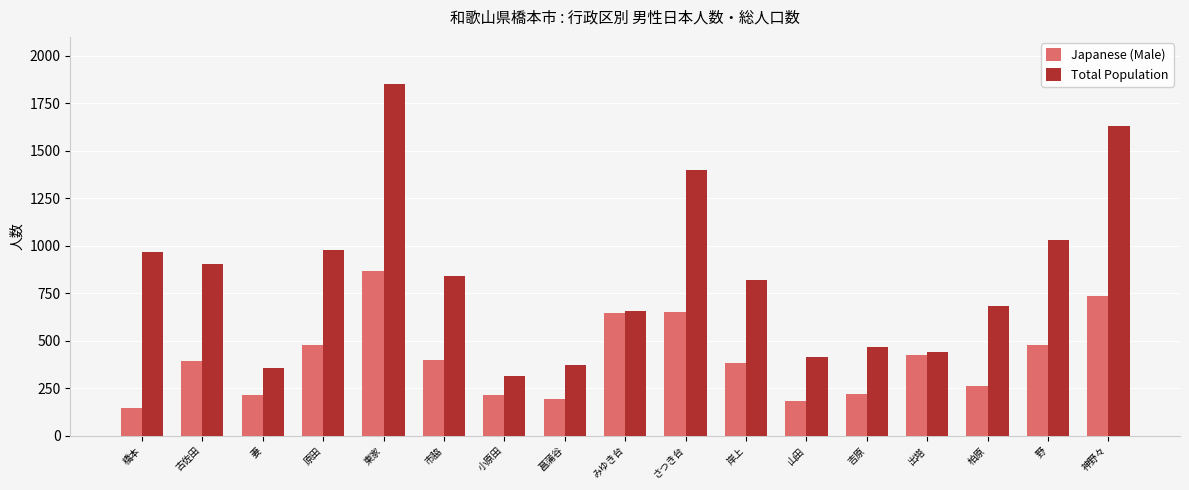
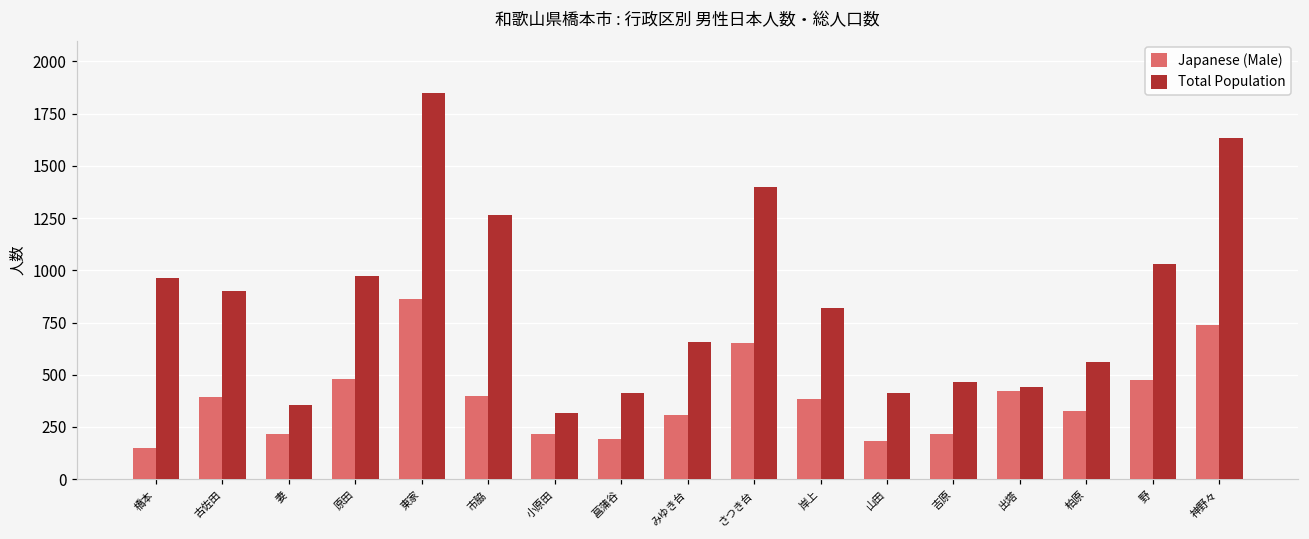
  {
    "Japanese (Male)": {
      "橋本": 150,
      "古佐田": 390,
      "妻": 220,
      "原田": 480,
      "東家": 870,
      "市脇": 400,
      "小原田": 220,
      "菖蒲谷": 190,
-     "みゆき台": 640,
+     "みゆき台": 310,
      "さつき台": 650,
      "岸上": 390,
      "山田": 180,
      "吉原": 220,
      "出塔": 420,
-     "柏原": 260,
+     "柏原": 330,
      "野": 480,
      "神野々": 740
    },
    "Total Population": {
      "橋本": 970,
      "古佐田": 900,
      "妻": 360,
      "原田": 980,
      "東家": 1850,
-     "市脇": 840,
+     "市脇": 1270,
      "小原田": 320,
-     "菖蒲谷": 370,
+     "菖蒲谷": 420,
      "みゆき台": 660,
      "さつき台": 1400,
      "岸上": 820,
      "山田": 410,
      "吉原": 470,
      "出塔": 440,
-     "柏原": 680,
+     "柏原": 560,
      "野": 1030,
      "神野々": 1630
    }
  }
